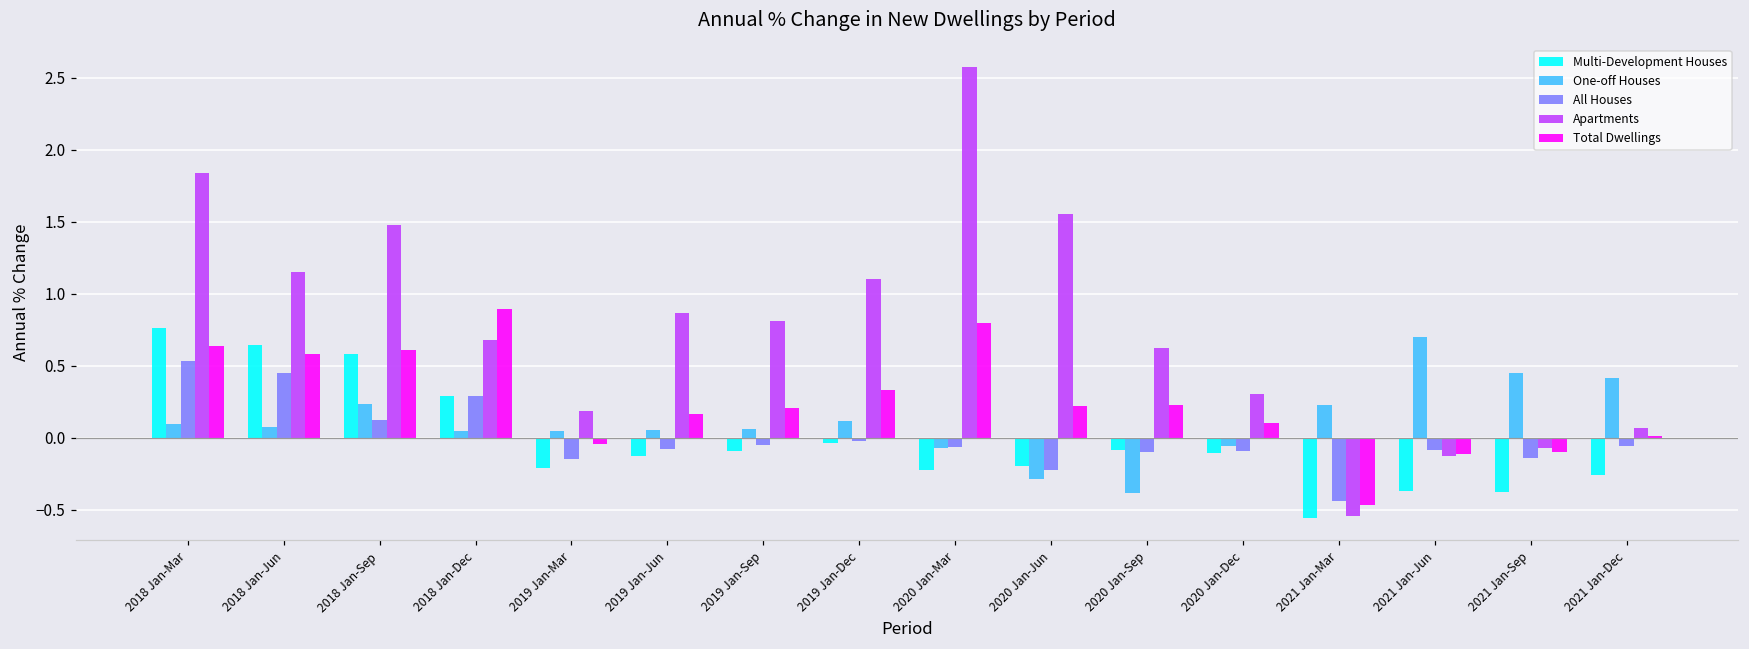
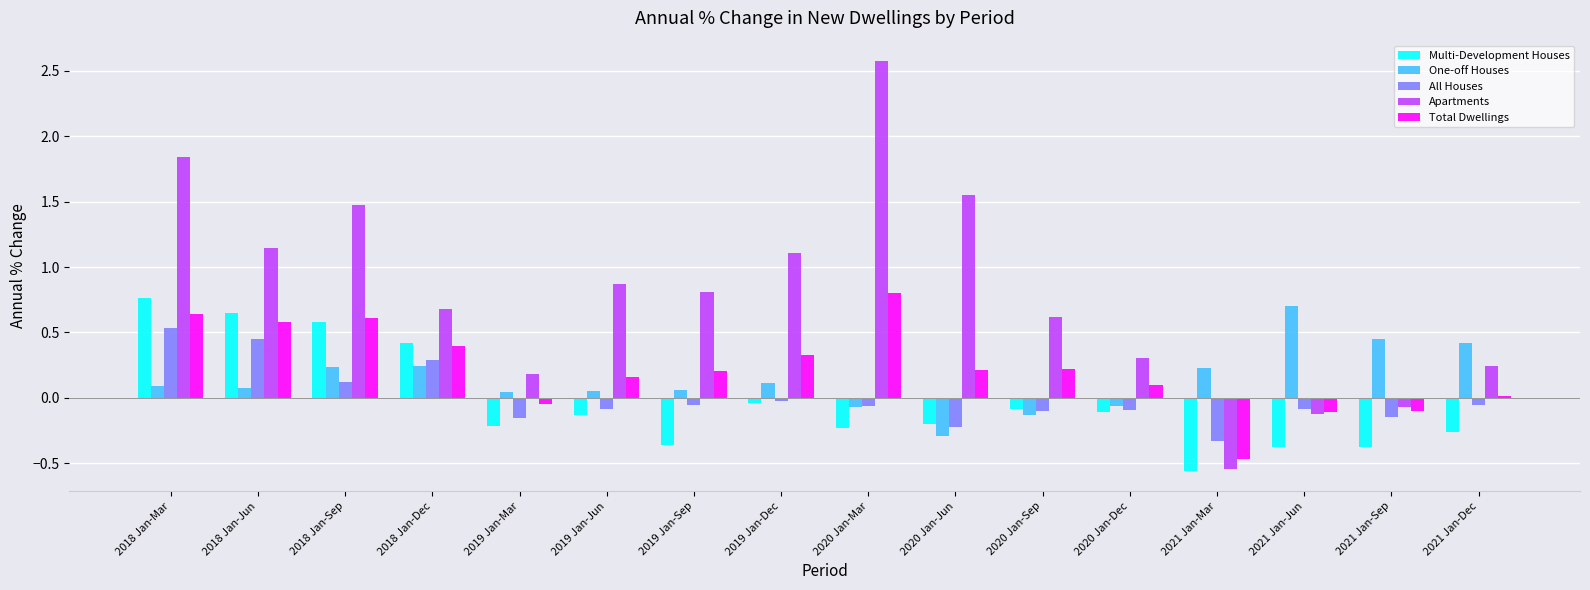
  {
    "Multi-Development Houses": {
      "2018 Jan-Mar": 0.76,
      "2018 Jan-Jun": 0.65,
      "2018 Jan-Sep": 0.58,
-     "2018 Jan-Dec": 0.29,
+     "2018 Jan-Dec": 0.42,
      "2019 Jan-Mar": -0.21,
      "2019 Jan-Jun": -0.13,
-     "2019 Jan-Sep": -0.09,
+     "2019 Jan-Sep": -0.36,
      "2019 Jan-Dec": -0.04,
      "2020 Jan-Mar": -0.23,
      "2020 Jan-Jun": -0.20,
      "2020 Jan-Sep": -0.09,
      "2020 Jan-Dec": -0.11,
      "2021 Jan-Mar": -0.56,
      "2021 Jan-Jun": -0.37,
      "2021 Jan-Sep": -0.38,
      "2021 Jan-Dec": -0.26
    },
    "One-off Houses": {
      "2018 Jan-Mar": 0.09,
      "2018 Jan-Jun": 0.07,
      "2018 Jan-Sep": 0.24,
-     "2018 Jan-Dec": 0.05,
+     "2018 Jan-Dec": 0.24,
      "2019 Jan-Mar": 0.05,
      "2019 Jan-Jun": 0.05,
      "2019 Jan-Sep": 0.06,
      "2019 Jan-Dec": 0.11,
      "2020 Jan-Mar": -0.07,
      "2020 Jan-Jun": -0.29,
-     "2020 Jan-Sep": -0.38,
+     "2020 Jan-Sep": -0.13,
      "2020 Jan-Dec": -0.06,
      "2021 Jan-Mar": 0.23,
      "2021 Jan-Jun": 0.70,
      "2021 Jan-Sep": 0.45,
      "2021 Jan-Dec": 0.42
    },
    "All Houses": {
      "2018 Jan-Mar": 0.53,
      "2018 Jan-Jun": 0.45,
      "2018 Jan-Sep": 0.12,
      "2018 Jan-Dec": 0.29,
      "2019 Jan-Mar": -0.15,
      "2019 Jan-Jun": -0.08,
      "2019 Jan-Sep": -0.05,
      "2019 Jan-Dec": -0.02,
      "2020 Jan-Mar": -0.06,
      "2020 Jan-Jun": -0.22,
      "2020 Jan-Sep": -0.10,
      "2020 Jan-Dec": -0.10,
-     "2021 Jan-Mar": -0.44,
+     "2021 Jan-Mar": -0.33,
      "2021 Jan-Jun": -0.09,
      "2021 Jan-Sep": -0.14,
      "2021 Jan-Dec": -0.06
    },
    "Apartments": {
      "2018 Jan-Mar": 1.84,
      "2018 Jan-Jun": 1.15,
      "2018 Jan-Sep": 1.48,
      "2018 Jan-Dec": 0.68,
      "2019 Jan-Mar": 0.18,
      "2019 Jan-Jun": 0.87,
      "2019 Jan-Sep": 0.81,
      "2019 Jan-Dec": 1.11,
      "2020 Jan-Mar": 2.57,
      "2020 Jan-Jun": 1.55,
      "2020 Jan-Sep": 0.62,
      "2020 Jan-Dec": 0.31,
      "2021 Jan-Mar": -0.54,
      "2021 Jan-Jun": -0.12,
      "2021 Jan-Sep": -0.07,
-     "2021 Jan-Dec": 0.07
+     "2021 Jan-Dec": 0.25
    },
    "Total Dwellings": {
      "2018 Jan-Mar": 0.64,
      "2018 Jan-Jun": 0.58,
      "2018 Jan-Sep": 0.61,
-     "2018 Jan-Dec": 0.90,
+     "2018 Jan-Dec": 0.39,
      "2019 Jan-Mar": -0.05,
      "2019 Jan-Jun": 0.16,
      "2019 Jan-Sep": 0.21,
      "2019 Jan-Dec": 0.33,
      "2020 Jan-Mar": 0.80,
      "2020 Jan-Jun": 0.22,
      "2020 Jan-Sep": 0.22,
      "2020 Jan-Dec": 0.10,
      "2021 Jan-Mar": -0.47,
      "2021 Jan-Jun": -0.11,
      "2021 Jan-Sep": -0.10
    }
  }
